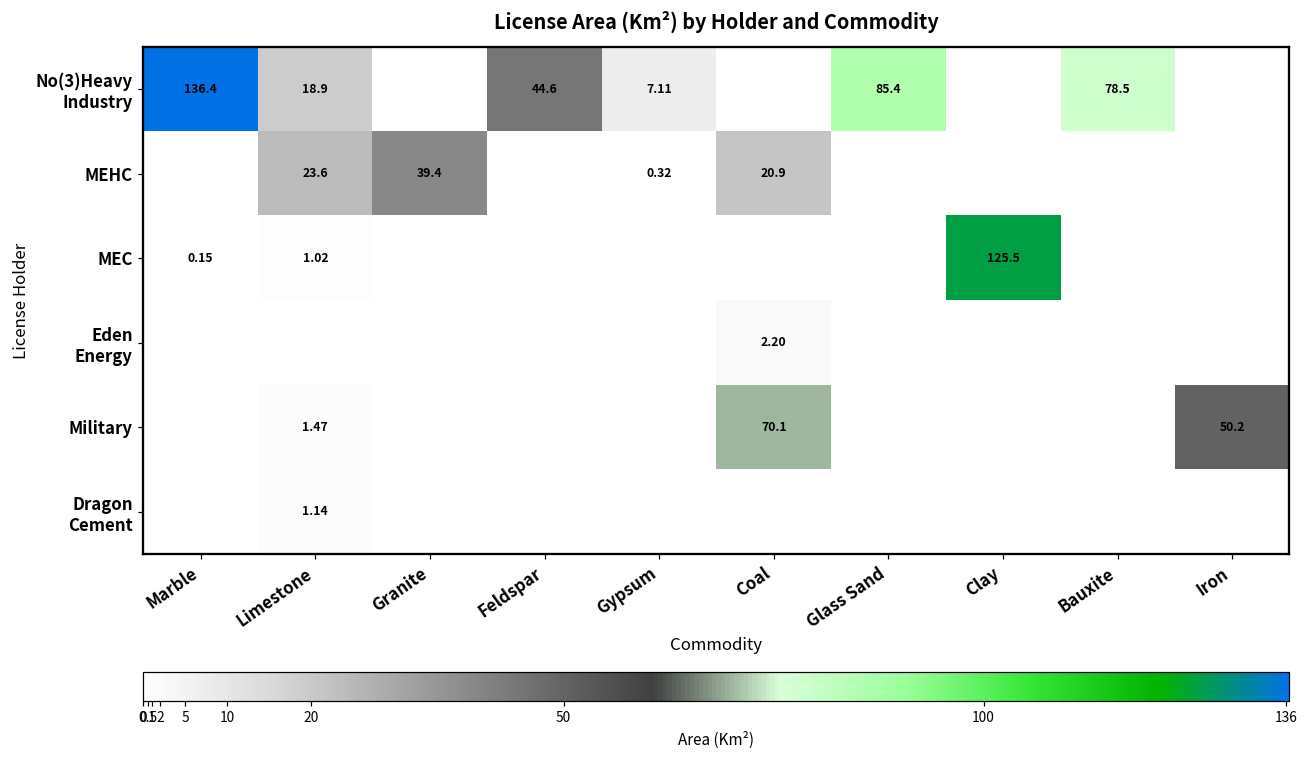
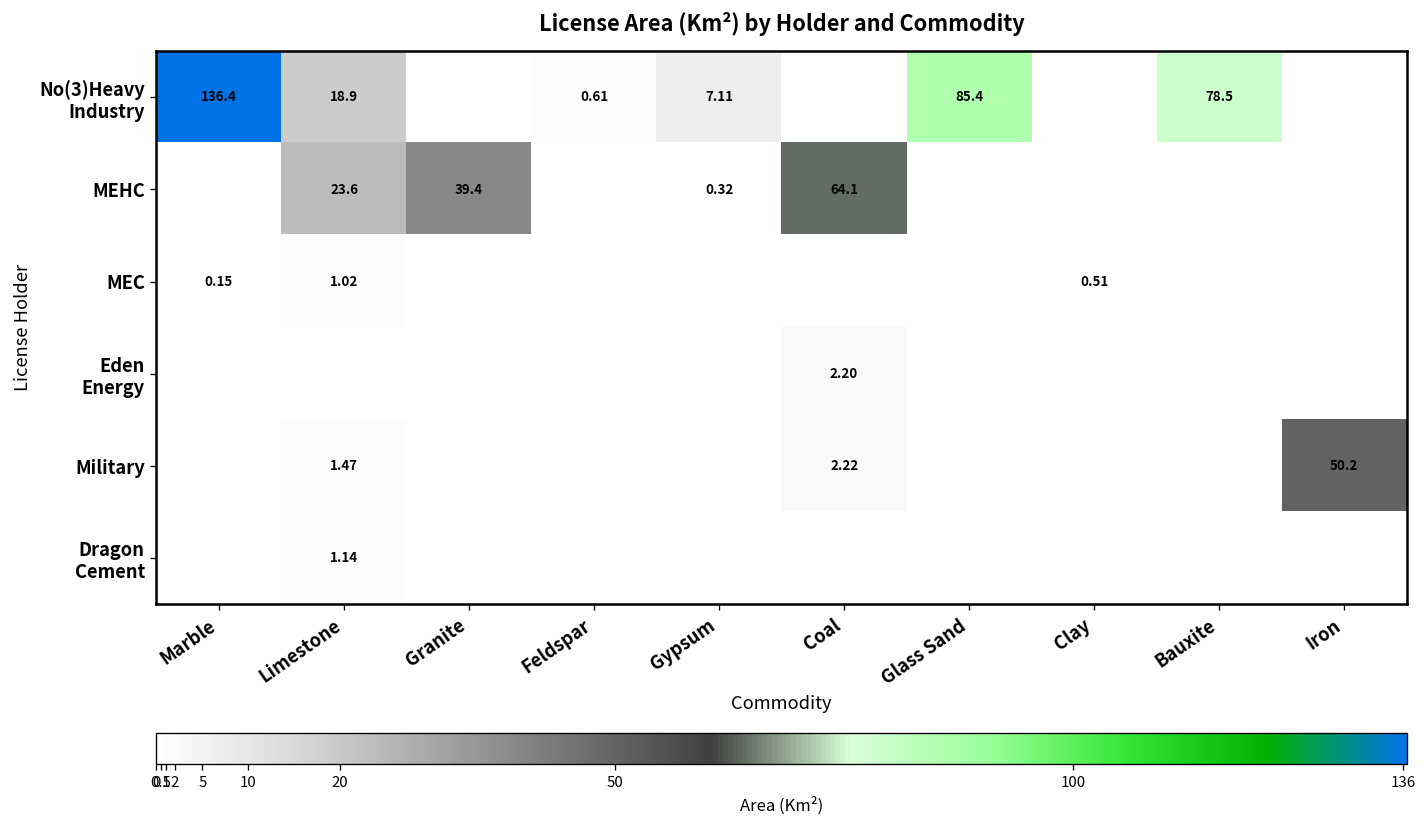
  {
    "No(3)Heavy Industry": {
      "Marble": 136.4,
      "Limestone": 18.9,
-     "Feldspar": 44.6,
+     "Feldspar": 0.61,
      "Gypsum": 7.11,
      "Glass Sand": 85.4,
      "Bauxite": 78.5
    },
    "MEHC": {
      "Limestone": 23.6,
      "Granite": 39.4,
      "Gypsum": 0.32,
-     "Coal": 20.9
+     "Coal": 64.1
    },
    "MEC": {
      "Marble": 0.15,
      "Limestone": 1.02,
-     "Clay": 125.5
+     "Clay": 0.51
    },
    "Eden Energy": {
      "Coal": 2.20
    },
    "Military": {
      "Limestone": 1.47,
-     "Coal": 70.1,
+     "Coal": 2.22,
      "Iron": 50.2
    },
    "Dragon Cement": {
      "Limestone": 1.14
    }
  }
